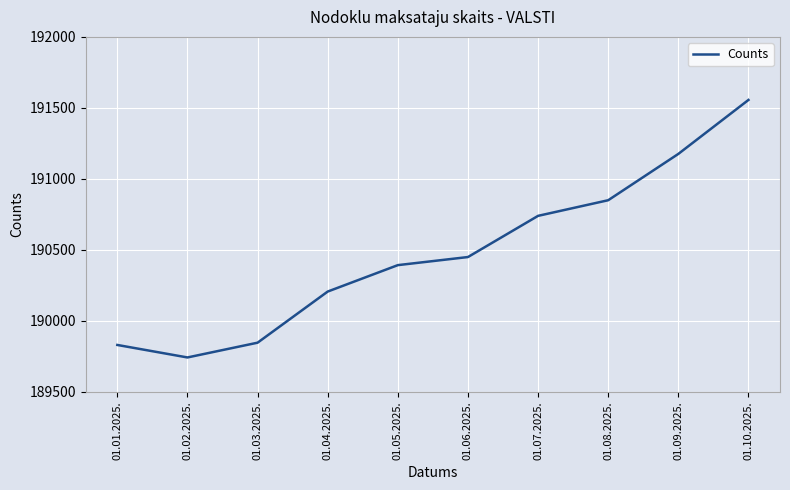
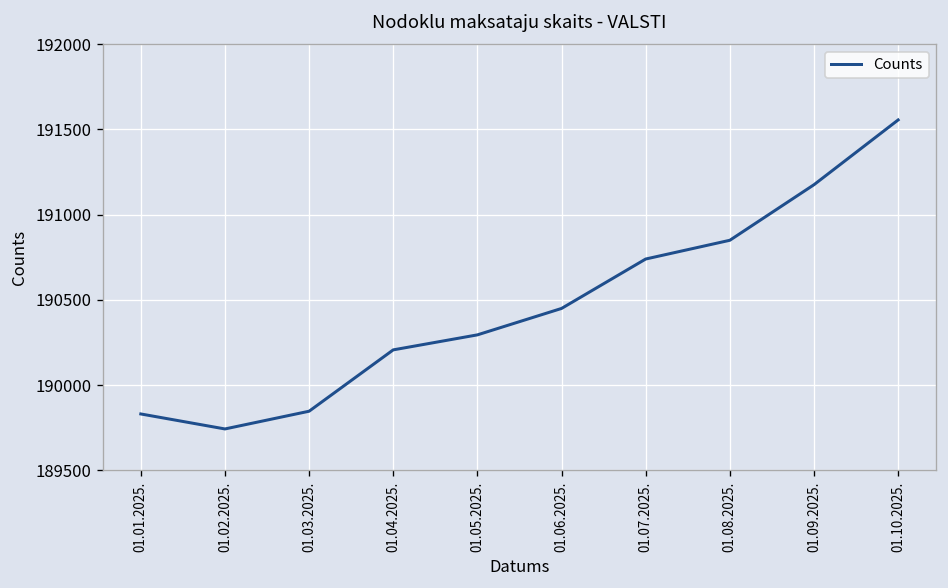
  {
    "01.01.2025.": 189830,
    "01.02.2025.": 189740,
    "01.03.2025.": 189850,
    "01.04.2025.": 190210,
-   "01.05.2025.": 190390,
+   "01.05.2025.": 190300,
    "01.06.2025.": 190450,
    "01.07.2025.": 190740,
    "01.08.2025.": 190850,
    "01.09.2025.": 191180,
    "01.10.2025.": 191560
  }
